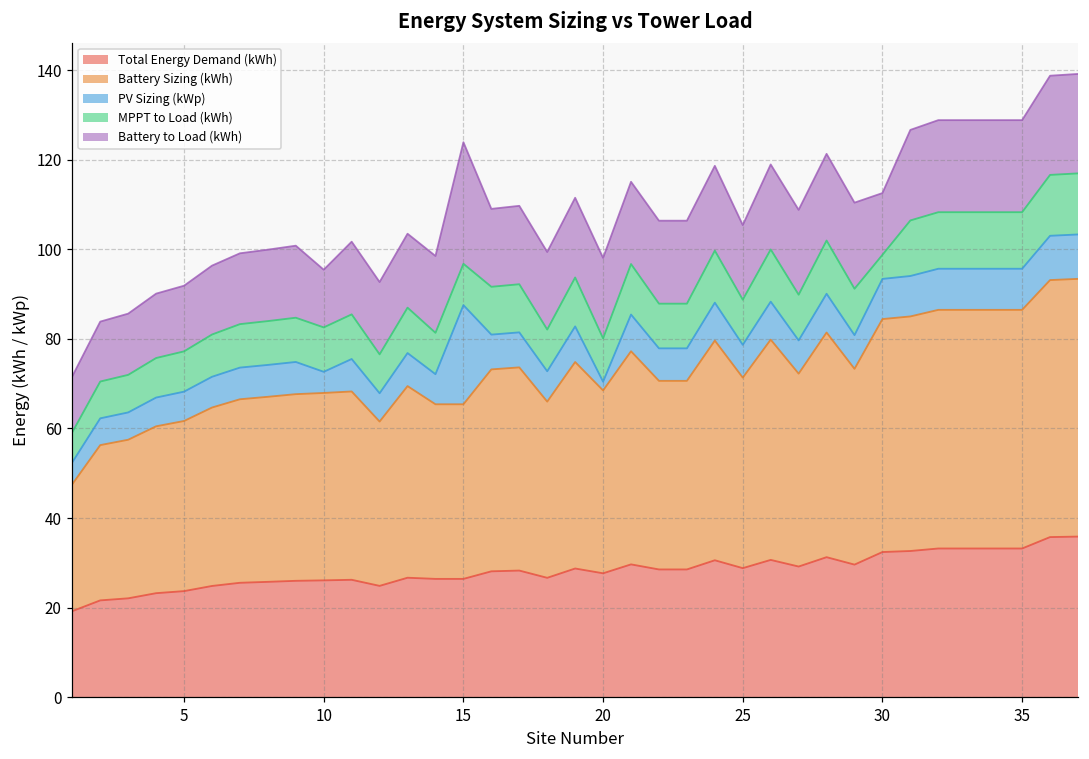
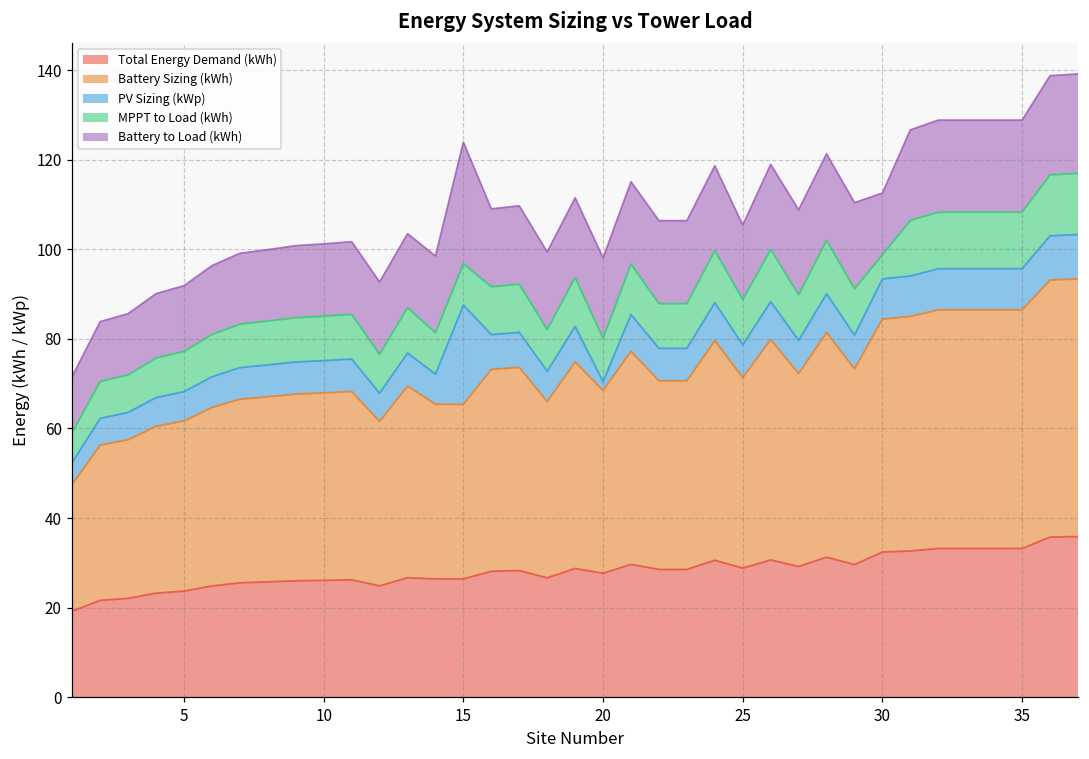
  {
    "PV Sizing (kWp)": {
      "5": 7,
-     "10": 5,
+     "10": 7,
      "15": 22,
      "20": 2,
      "25": 7,
      "30": 9,
      "35": 9
    },
    "MPPT to Load (kWh)": {
      "5": 9,
      "10": 10,
      "15": 9,
      "20": 10,
      "25": 10,
      "30": 5,
      "35": 13
    },
    "Battery to Load (kWh)": {
      "5": 15,
-     "10": 13,
+     "10": 16,
      "15": 27,
      "20": 18,
      "25": 17,
      "30": 14,
      "35": 21
    }
  }
